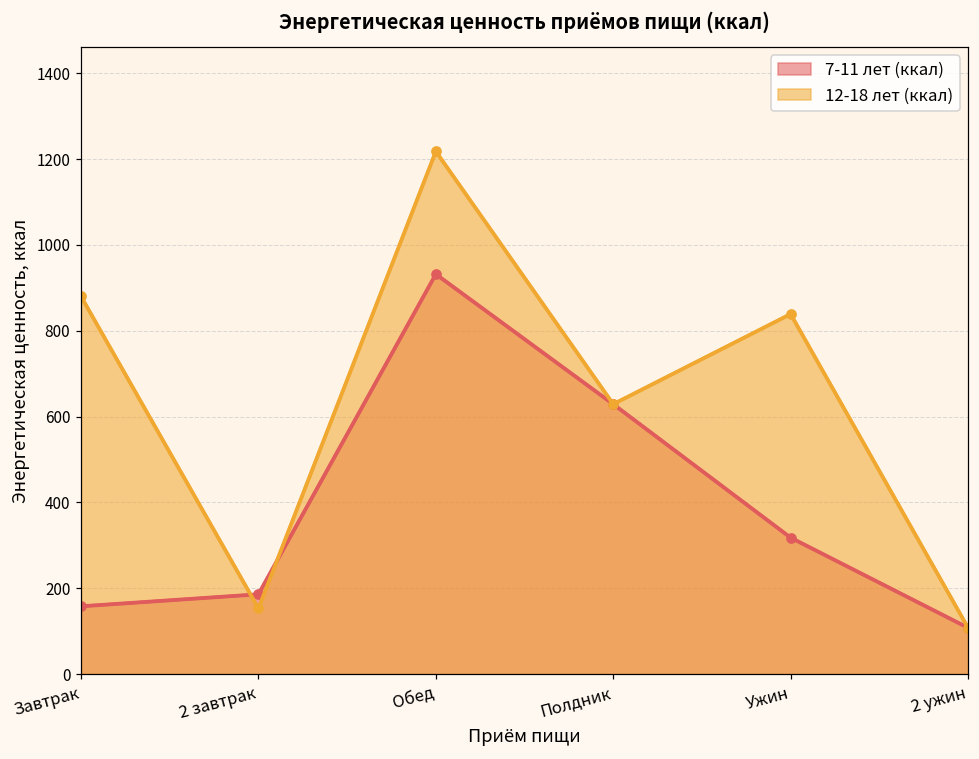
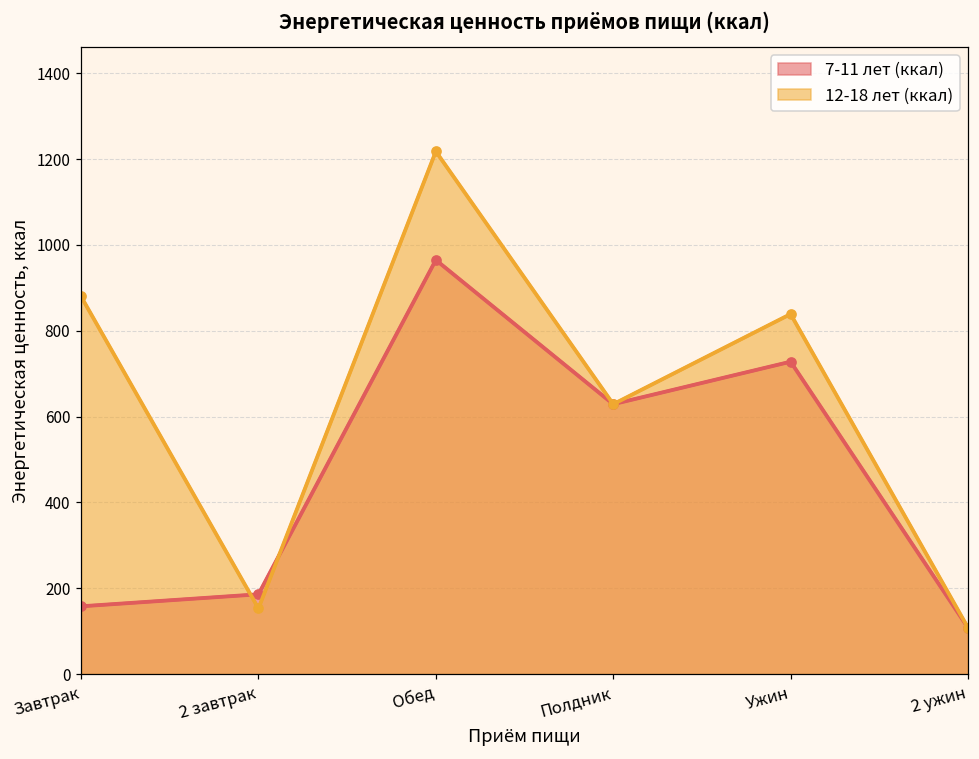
  {
    "7-11 лет (ккал)": {
      "Завтрак": 160,
      "2 завтрак": 190,
-     "Обед": 930,
-     "Ужин": 320
+     "Обед": 970,
+     "Ужин": 730
    },
    "12-18 лет (ккал)": {
      "Завтрак": 880,
      "2 завтрак": 150,
      "Обед": 1220,
      "Ужин": 840
    }
  }
